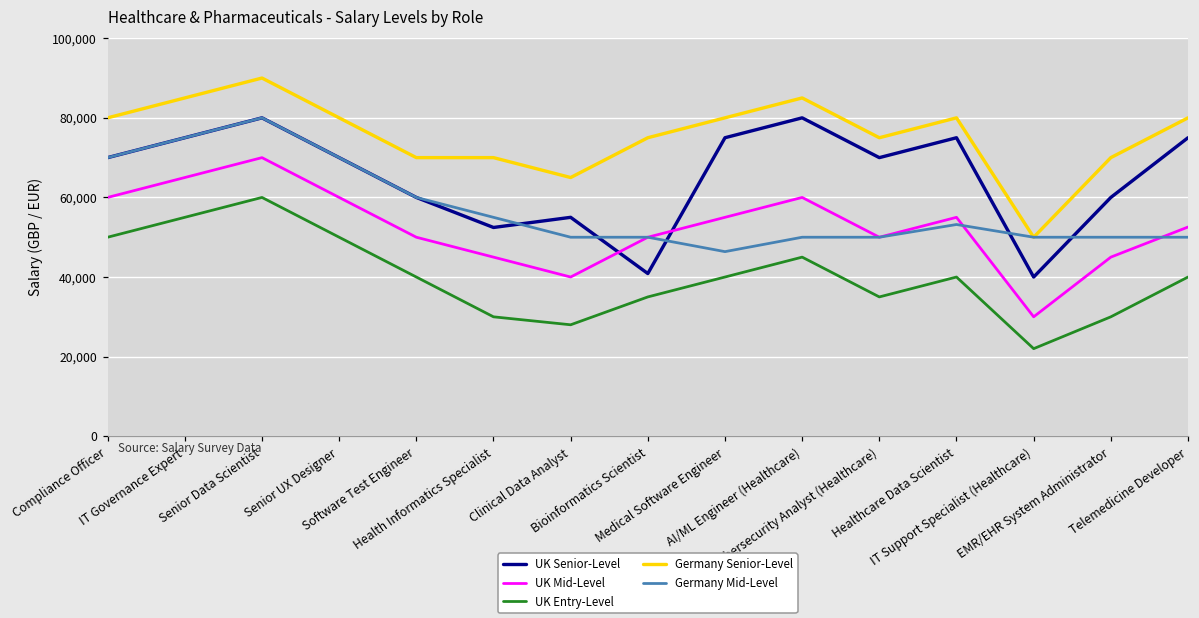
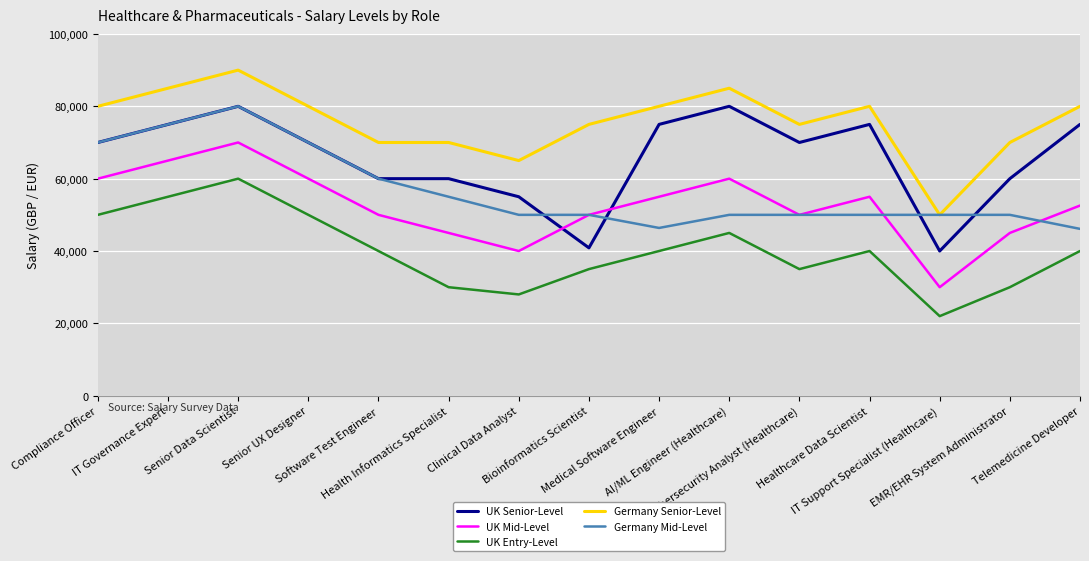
  {
    "UK Senior-Level": {
-     "Health Informatics Specialist": "52,000",
+     "Health Informatics Specialist": "60,000",
      "Clinical Data Analyst": "55,000",
      "Bioinformatics Scientist": "41,000",
      "Medical Software Engineer": "75,000",
      "AI/ML Engineer (Healthcare)": "80,000",
      "Cybersecurity Analyst (Healthcare)": "70,000",
      "Healthcare Data Scientist": "75,000",
      "IT Support Specialist (Healthcare)": "40,000",
      "EMR/EHR System Administrator": "60,000",
      "Telemedicine Developer": "75,000"
    },
    "UK Mid-Level": {
      "Compliance Officer": "60,000",
      "IT Governance Expert": "65,000",
      "Senior Data Scientist": "70,000",
      "Senior UX Designer": "60,000",
      "Software Test Engineer": "50,000",
      "Health Informatics Specialist": "45,000",
      "Clinical Data Analyst": "40,000",
      "Medical Software Engineer": "55,000",
      "AI/ML Engineer (Healthcare)": "60,000",
      "Healthcare Data Scientist": "55,000",
      "IT Support Specialist (Healthcare)": "30,000",
      "EMR/EHR System Administrator": "45,000",
      "Telemedicine Developer": "53,000"
    },
    "UK Entry-Level": {
      "Compliance Officer": "50,000",
      "IT Governance Expert": "55,000",
      "Senior Data Scientist": "60,000",
      "Senior UX Designer": "50,000",
      "Software Test Engineer": "40,000",
      "Health Informatics Specialist": "30,000",
      "Clinical Data Analyst": "28,000",
      "Bioinformatics Scientist": "35,000",
      "Medical Software Engineer": "40,000",
      "AI/ML Engineer (Healthcare)": "45,000",
      "Cybersecurity Analyst (Healthcare)": "35,000",
      "Healthcare Data Scientist": "40,000",
      "IT Support Specialist (Healthcare)": "22,000",
      "EMR/EHR System Administrator": "30,000",
      "Telemedicine Developer": "40,000"
    },
    "Germany Senior-Level": {
      "Compliance Officer": "80,000",
      "IT Governance Expert": "85,000",
      "Senior Data Scientist": "90,000",
      "Senior UX Designer": "80,000",
      "Software Test Engineer": "70,000",
      "Health Informatics Specialist": "70,000",
      "Clinical Data Analyst": "65,000",
      "Bioinformatics Scientist": "75,000",
      "Medical Software Engineer": "80,000",
      "AI/ML Engineer (Healthcare)": "85,000",
      "Cybersecurity Analyst (Healthcare)": "75,000",
      "Healthcare Data Scientist": "80,000",
      "EMR/EHR System Administrator": "70,000",
      "Telemedicine Developer": "80,000"
    },
    "Germany Mid-Level": {
      "Health Informatics Specialist": "55,000",
      "Clinical Data Analyst": "50,000",
      "Medical Software Engineer": "46,000",
      "AI/ML Engineer (Healthcare)": "50,000",
-     "Healthcare Data Scientist": "53,000",
+     "Healthcare Data Scientist": "50,000",
      "EMR/EHR System Administrator": "50,000",
-     "Telemedicine Developer": "50,000"
+     "Telemedicine Developer": "46,000"
    }
  }
